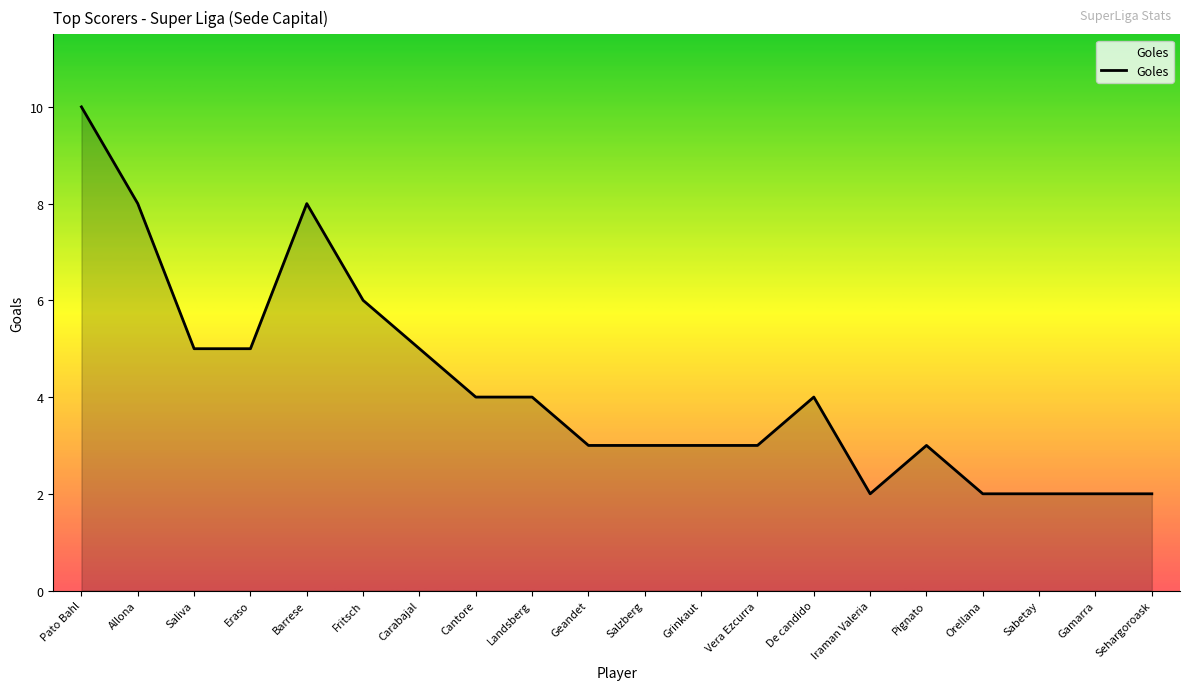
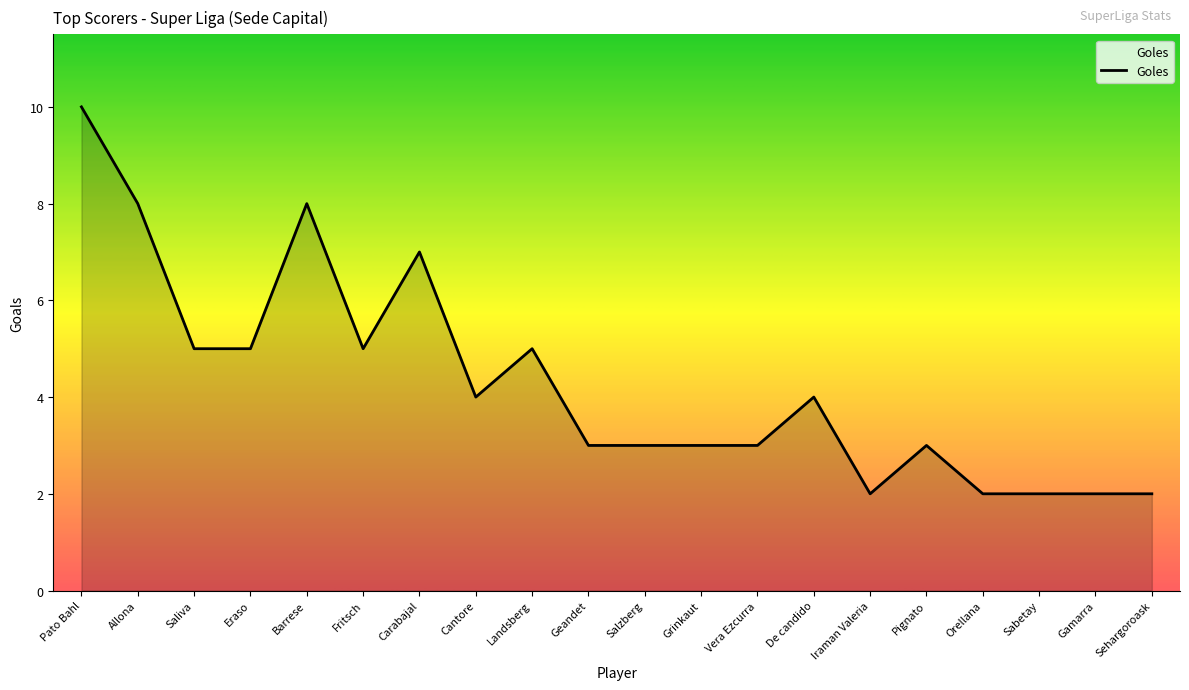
  {
    "Pato Bahl": 10,
    "Allona": 8,
    "Saliva": 5,
    "Eraso": 5,
    "Barrese": 8,
-   "Fritsch": 6,
-   "Carabajal": 5,
+   "Fritsch": 5,
+   "Carabajal": 7,
    "Cantore": 4,
-   "Landsberg": 4,
+   "Landsberg": 5,
    "Geandet": 3,
    "Salzberg": 3,
    "Grinkaut": 3,
    "Vera Ezcurra": 3,
    "De candido": 4,
    "Iraman Valeria": 2,
    "Pignato": 3,
    "Orellana": 2,
    "Sabetay": 2,
    "Gamarra": 2,
    "Sehargoroask": 2
  }
